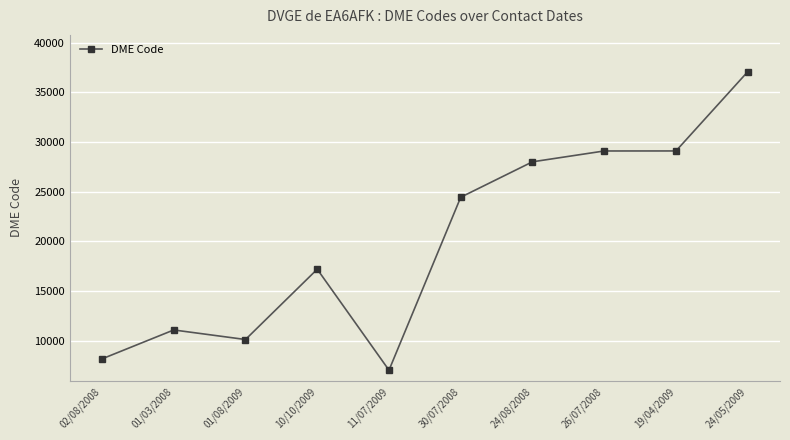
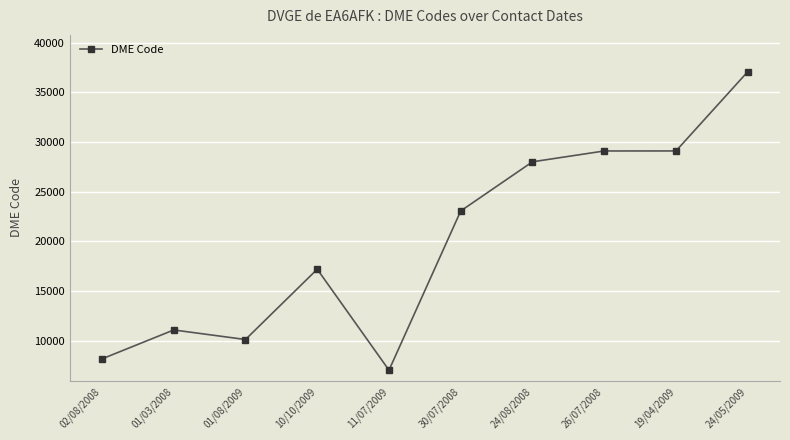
  {
    "02/08/2008": 8000,
    "01/03/2008": 11000,
    "01/08/2009": 10000,
    "10/10/2009": 17000,
    "11/07/2009": 7000,
-   "30/07/2008": 24000,
+   "30/07/2008": 23000,
    "24/08/2008": 28000,
    "26/07/2008": 29000,
    "19/04/2009": 29000,
    "24/05/2009": 37000
  }
